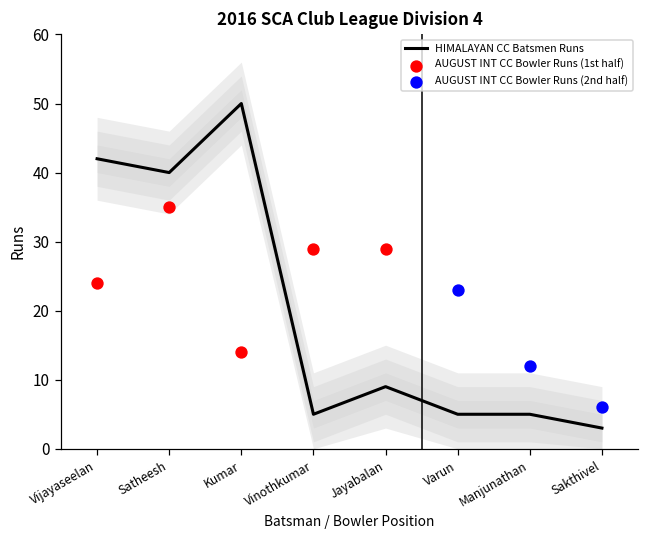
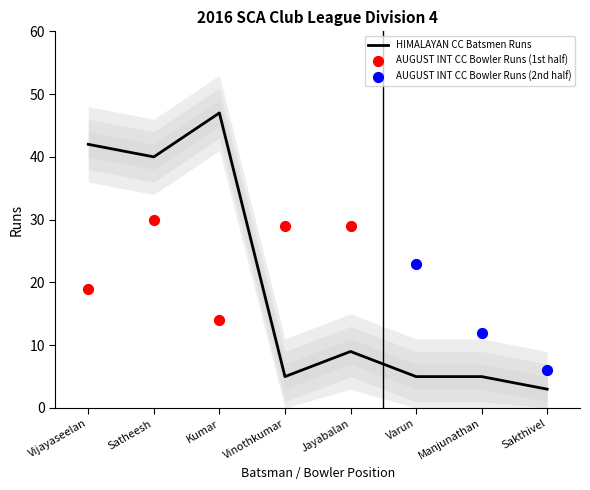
  {
    "HIMALAYAN CC Batsmen Runs": {
      "Vijayaseelan": 42,
      "Satheesh": 40,
-     "Kumar": 50,
+     "Kumar": 47,
      "Vinothkumar": 5,
      "Jayabalan": 9,
      "Varun": 5,
      "Manjunathan": 5,
      "Sakthivel": 3
    },
    "AUGUST INT CC Bowler Runs (1st half)": {
-     "Vijayaseelan": 24,
-     "Satheesh": 35
+     "Vijayaseelan": 19,
+     "Satheesh": 30
    }
  }
